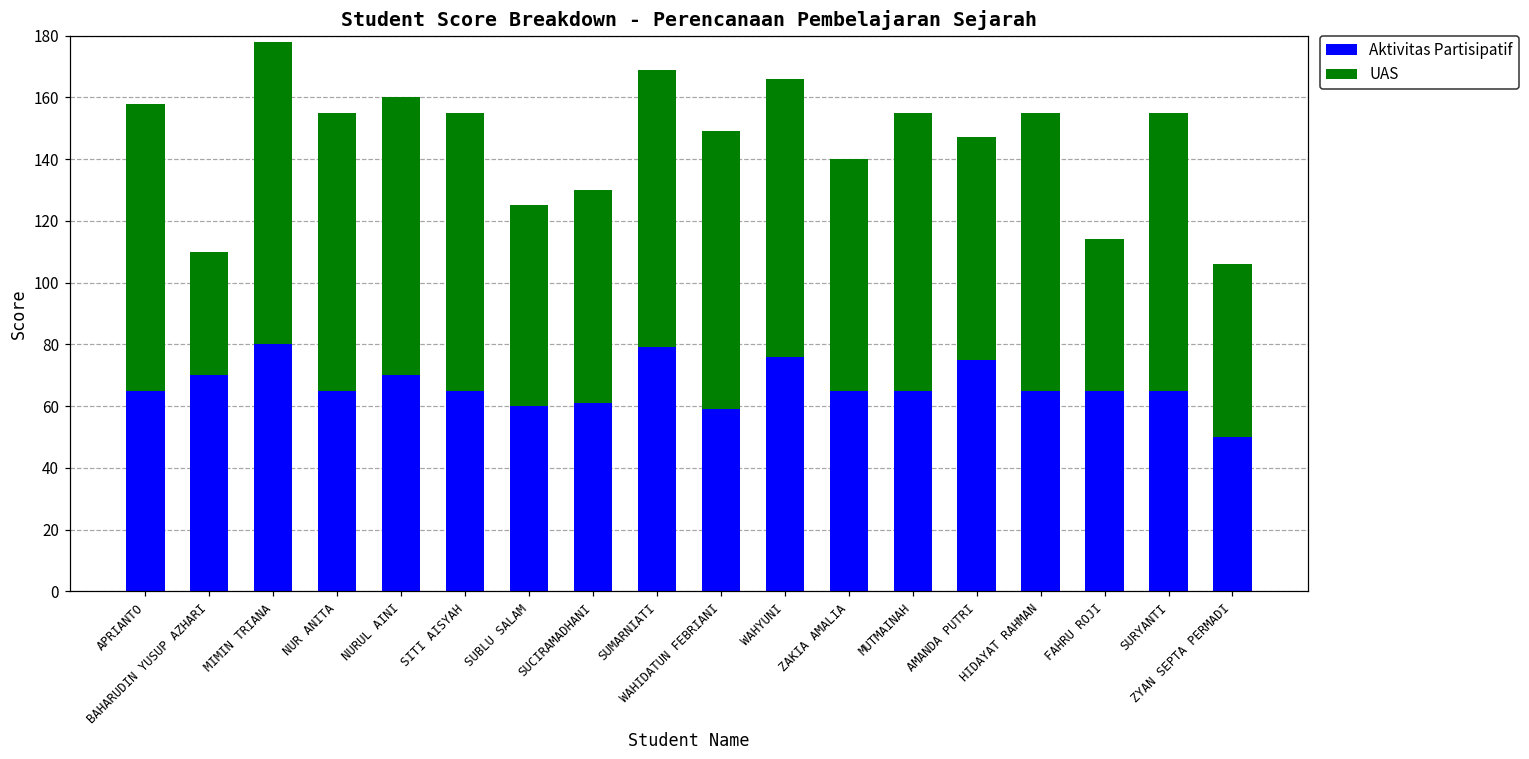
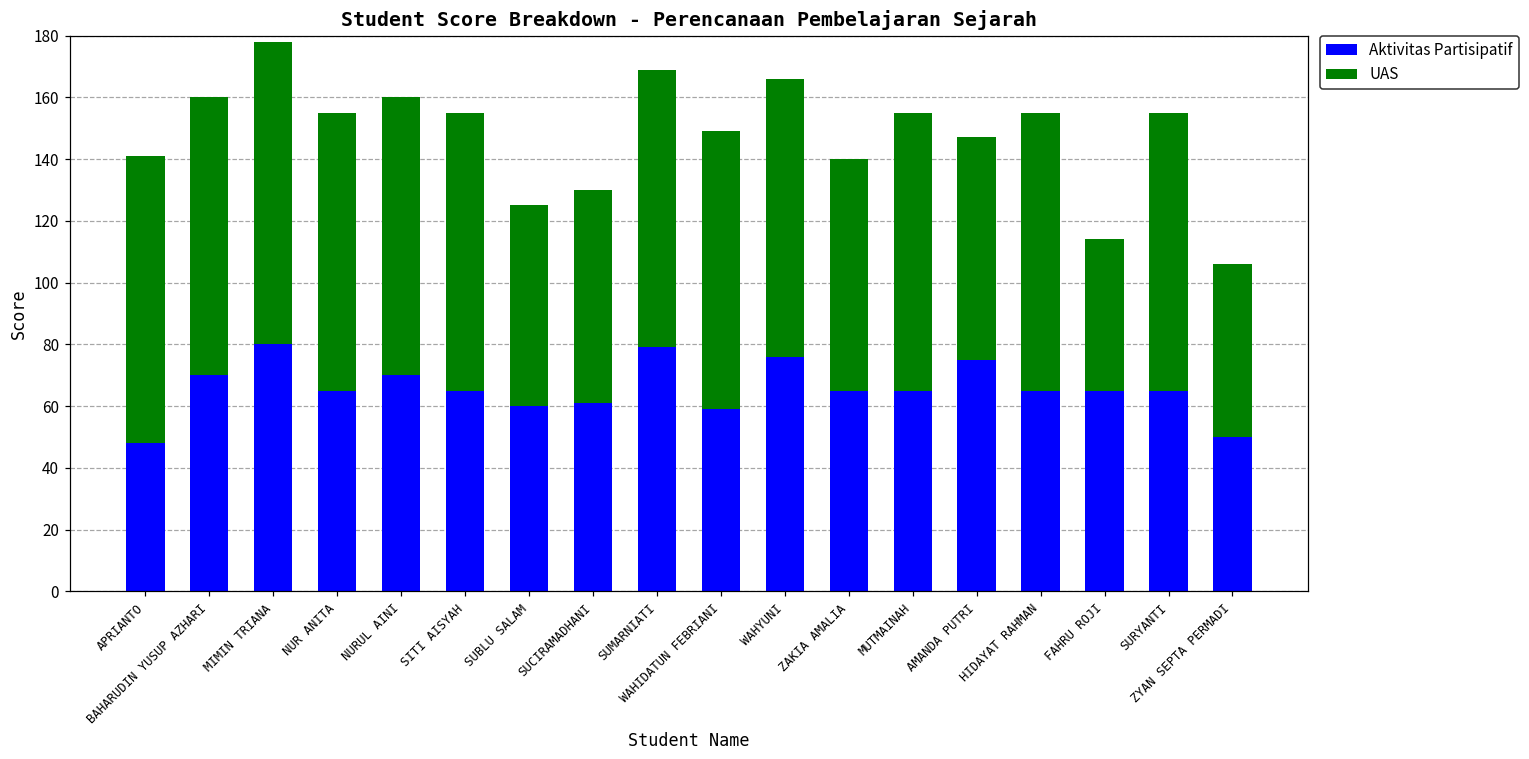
  {
    "Aktivitas Partisipatif": {
-     "APRIANTO": 65,
+     "APRIANTO": 48,
      "BAHARUDIN YUSUP AZHARI": 70,
      "MIMIN TRIANA": 80,
      "NUR ANITA": 65,
      "NURUL AINI": 70,
      "SITI AISYAH": 65,
      "SUBLU SALAM": 60,
      "SUCIRAMADHANI": 61,
      "SUMARNIATI": 79,
      "WAHIDATUN FEBRIANI": 59,
      "WAHYUNI": 76,
      "ZAKIA AMALIA": 65,
      "MUTMAINAH": 65,
      "AMANDA PUTRI": 75,
      "HIDAYAT RAHMAN": 65,
      "FAHRU ROJI": 65,
      "SURYANTI": 65,
      "ZYAN SEPTA PERMADI": 50
    },
    "UAS": {
      "APRIANTO": 93,
-     "BAHARUDIN YUSUP AZHARI": 40,
+     "BAHARUDIN YUSUP AZHARI": 90,
      "MIMIN TRIANA": 98,
      "NUR ANITA": 90,
      "NURUL AINI": 90,
      "SITI AISYAH": 90,
      "SUBLU SALAM": 65,
      "SUCIRAMADHANI": 69,
      "SUMARNIATI": 90,
      "WAHIDATUN FEBRIANI": 90,
      "WAHYUNI": 90,
      "ZAKIA AMALIA": 75,
      "MUTMAINAH": 90,
      "AMANDA PUTRI": 72,
      "HIDAYAT RAHMAN": 90,
      "FAHRU ROJI": 49,
      "SURYANTI": 90,
      "ZYAN SEPTA PERMADI": 56
    }
  }
